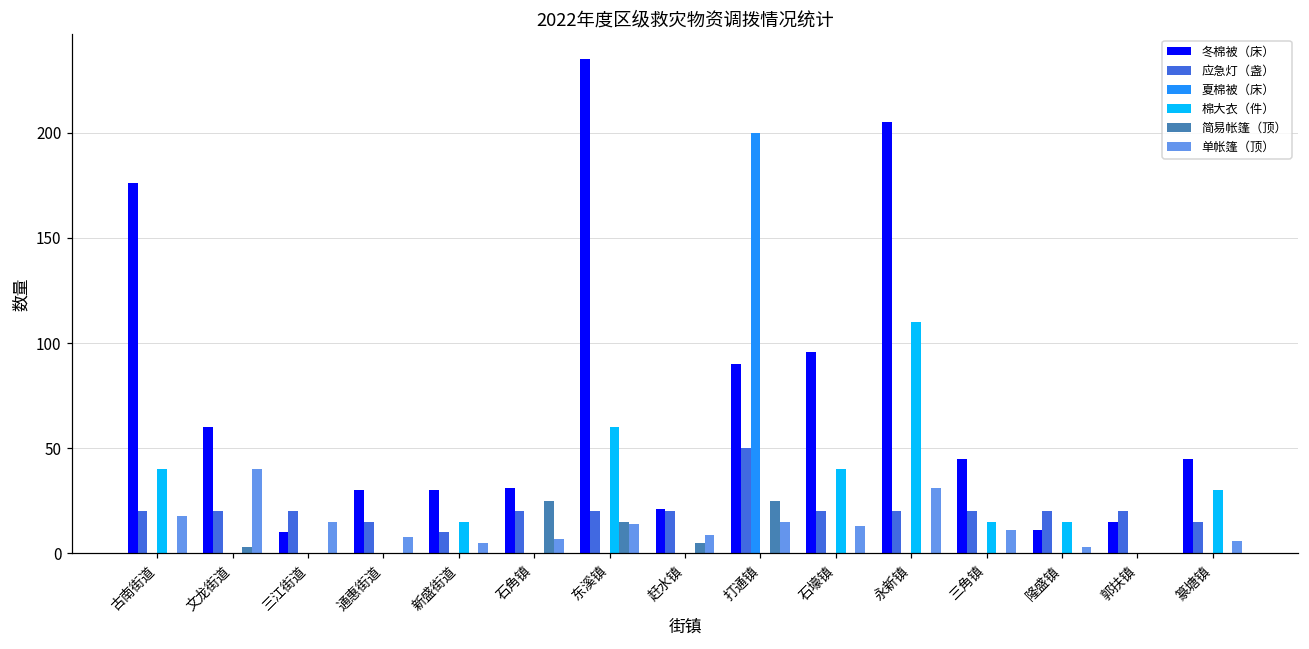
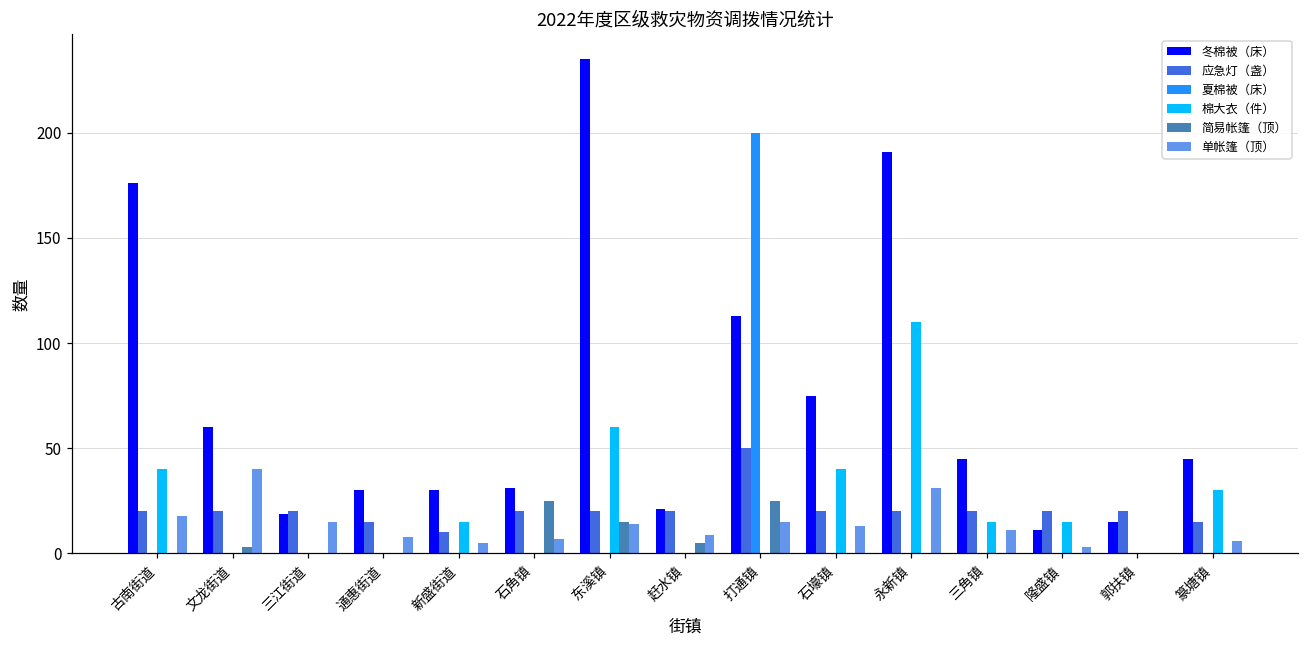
  {
    "冬棉被（床）": {
      "古南街道": 176,
      "文龙街道": 60,
-     "三江街道": 10,
+     "三江街道": 19,
      "通惠街道": 30,
      "新盛街道": 30,
      "石角镇": 31,
      "东溪镇": 235,
      "赶水镇": 21,
-     "打通镇": 90,
-     "石壕镇": 96,
-     "永新镇": 205,
+     "打通镇": 113,
+     "石壕镇": 75,
+     "永新镇": 191,
      "三角镇": 45,
      "隆盛镇": 11,
      "郭扶镇": 15,
      "篆塘镇": 45
    }
  }
